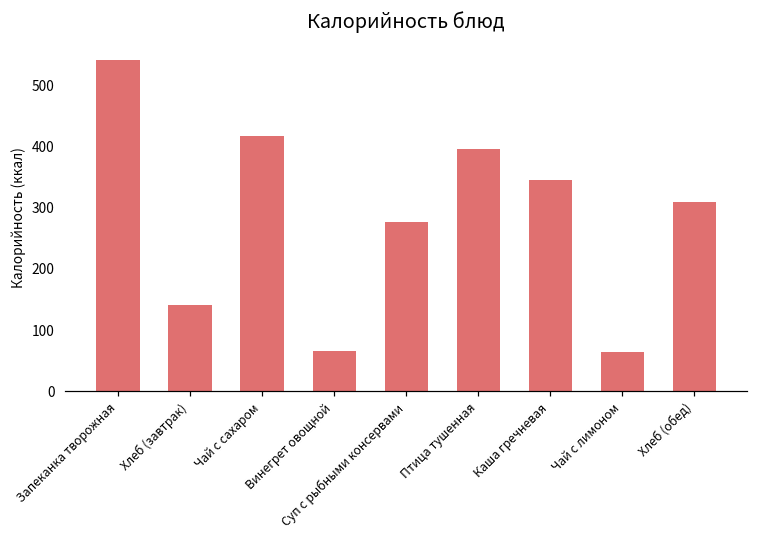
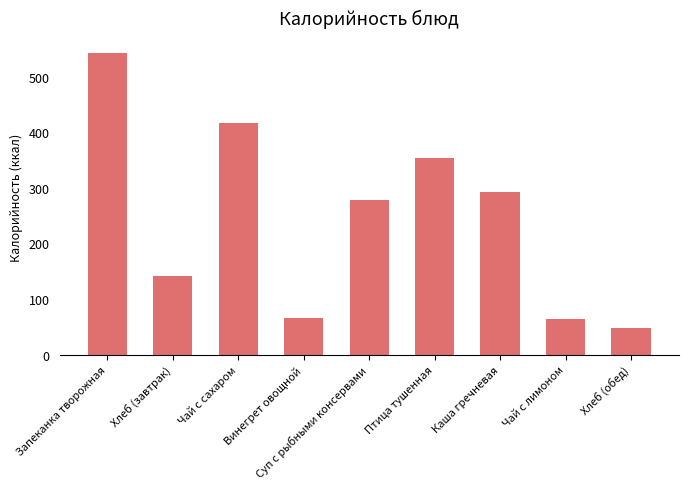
  {
    "Запеканка творожная": 540,
    "Хлеб (завтрак)": 140,
    "Чай с сахаром": 420,
    "Винегрет овощной": 70,
    "Суп с рыбными консервами": 280,
-   "Птица тушенная": 400,
-   "Каша гречневая": 350,
+   "Птица тушенная": 350,
+   "Каша гречневая": 290,
    "Чай с лимоном": 60,
-   "Хлеб (обед)": 310
+   "Хлеб (обед)": 50
  }
